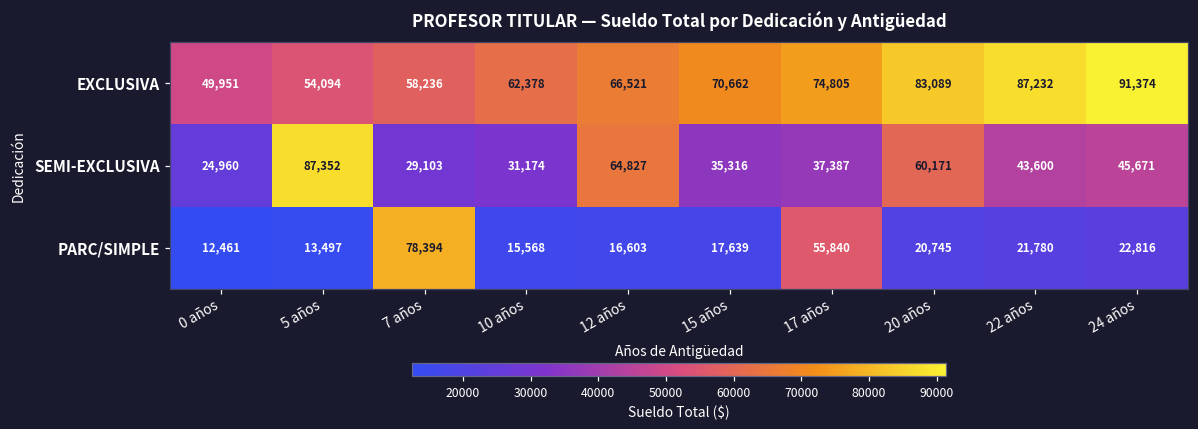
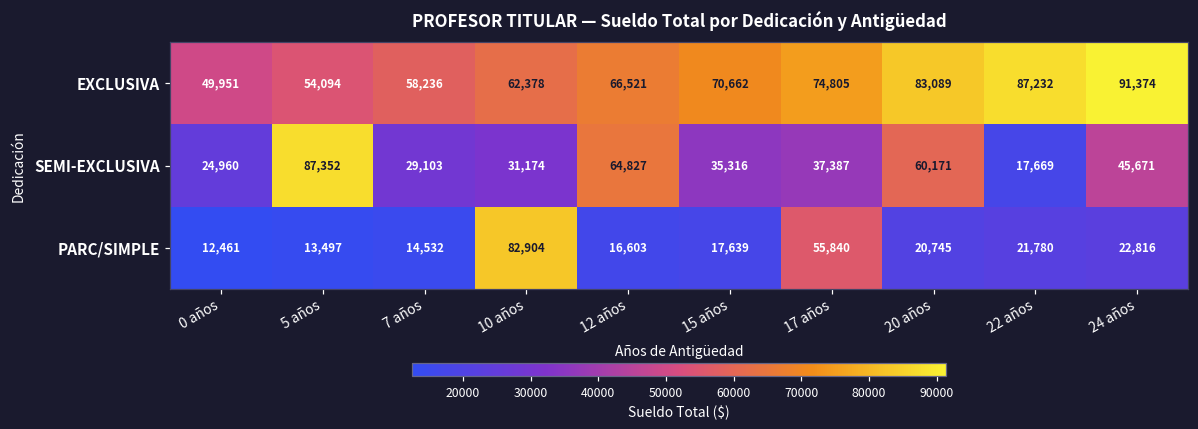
  {
    "EXCLUSIVA": {
      "0 años": "49,951",
      "5 años": "54,094",
      "7 años": "58,236",
      "10 años": "62,378",
      "12 años": "66,521",
      "15 años": "70,662",
      "17 años": "74,805",
      "20 años": "83,089",
      "22 años": "87,232",
      "24 años": "91,374"
    },
    "SEMI-EXCLUSIVA": {
      "0 años": "24,960",
      "5 años": "87,352",
      "7 años": "29,103",
      "10 años": "31,174",
      "12 años": "64,827",
      "15 años": "35,316",
      "17 años": "37,387",
      "20 años": "60,171",
-     "22 años": "43,600",
+     "22 años": "17,669",
      "24 años": "45,671"
    },
    "PARC/SIMPLE": {
      "0 años": "12,461",
      "5 años": "13,497",
-     "7 años": "78,394",
-     "10 años": "15,568",
+     "7 años": "14,532",
+     "10 años": "82,904",
      "12 años": "16,603",
      "15 años": "17,639",
      "17 años": "55,840",
      "20 años": "20,745",
      "22 años": "21,780",
      "24 años": "22,816"
    }
  }
